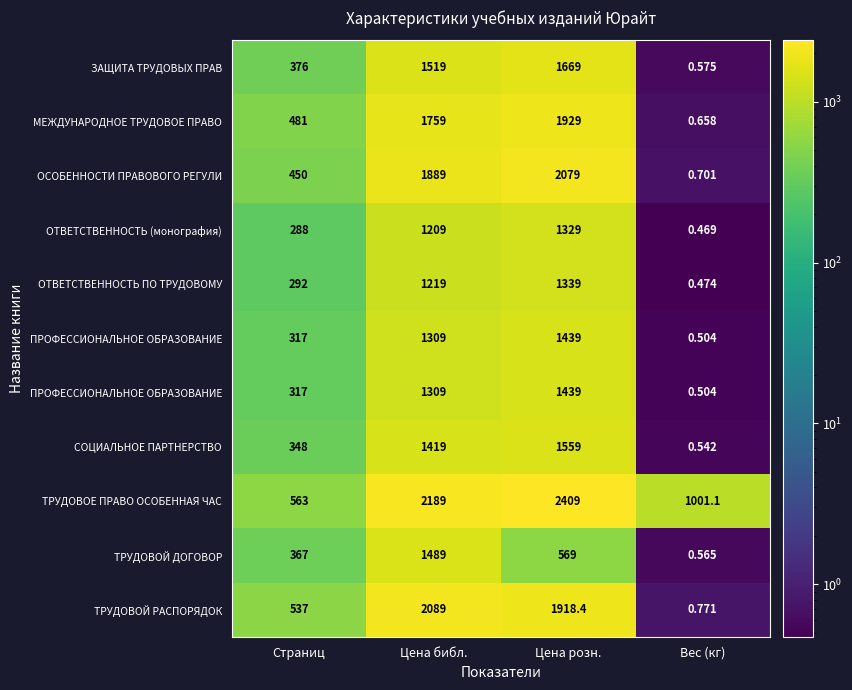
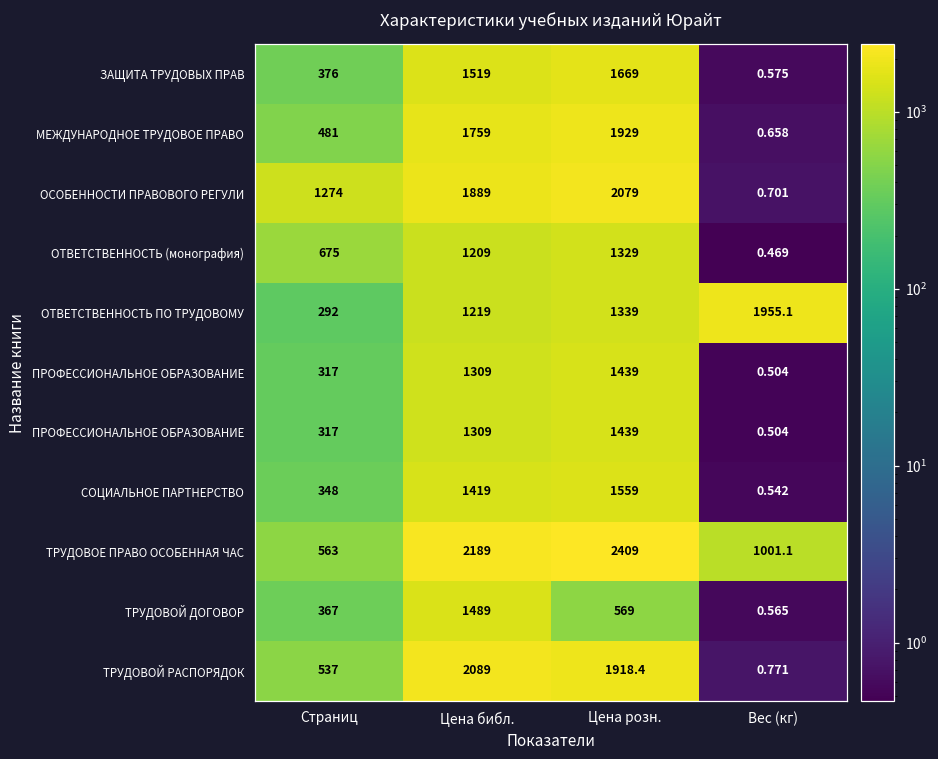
  {
    "ЗАЩИТА ТРУДОВЫХ ПРАВ": {
      "Страниц": 376,
      "Цена библ.": 1519,
      "Цена розн.": 1669,
      "Вес (кг)": 0.575
    },
    "МЕЖДУНАРОДНОЕ ТРУДОВОЕ ПРАВО": {
      "Страниц": 481,
      "Цена библ.": 1759,
      "Цена розн.": 1929,
      "Вес (кг)": 0.658
    },
    "ОСОБЕННОСТИ ПРАВОВОГО РЕГУЛИ": {
-     "Страниц": 450,
+     "Страниц": 1274,
      "Цена библ.": 1889,
      "Цена розн.": 2079,
      "Вес (кг)": 0.701
    },
    "ОТВЕТСТВЕННОСТЬ (монография)": {
-     "Страниц": 288,
+     "Страниц": 675,
      "Цена библ.": 1209,
      "Цена розн.": 1329,
      "Вес (кг)": 0.469
    },
    "ОТВЕТСТВЕННОСТЬ ПО ТРУДОВОМУ": {
      "Страниц": 292,
      "Цена библ.": 1219,
      "Цена розн.": 1339,
-     "Вес (кг)": 0.474
+     "Вес (кг)": 1955.1
    },
    "СОЦИАЛЬНОЕ ПАРТНЕРСТВО": {
      "Страниц": 348,
      "Цена библ.": 1419,
      "Цена розн.": 1559,
      "Вес (кг)": 0.542
    },
    "ТРУДОВОЕ ПРАВО ОСОБЕННАЯ ЧАС": {
      "Страниц": 563,
      "Цена библ.": 2189,
      "Цена розн.": 2409,
      "Вес (кг)": 1001.1
    },
    "ТРУДОВОЙ ДОГОВОР": {
      "Страниц": 367,
      "Цена библ.": 1489,
      "Цена розн.": 569,
      "Вес (кг)": 0.565
    },
    "ТРУДОВОЙ РАСПОРЯДОК": {
      "Страниц": 537,
      "Цена библ.": 2089,
      "Цена розн.": 1918.4,
      "Вес (кг)": 0.771
    }
  }
